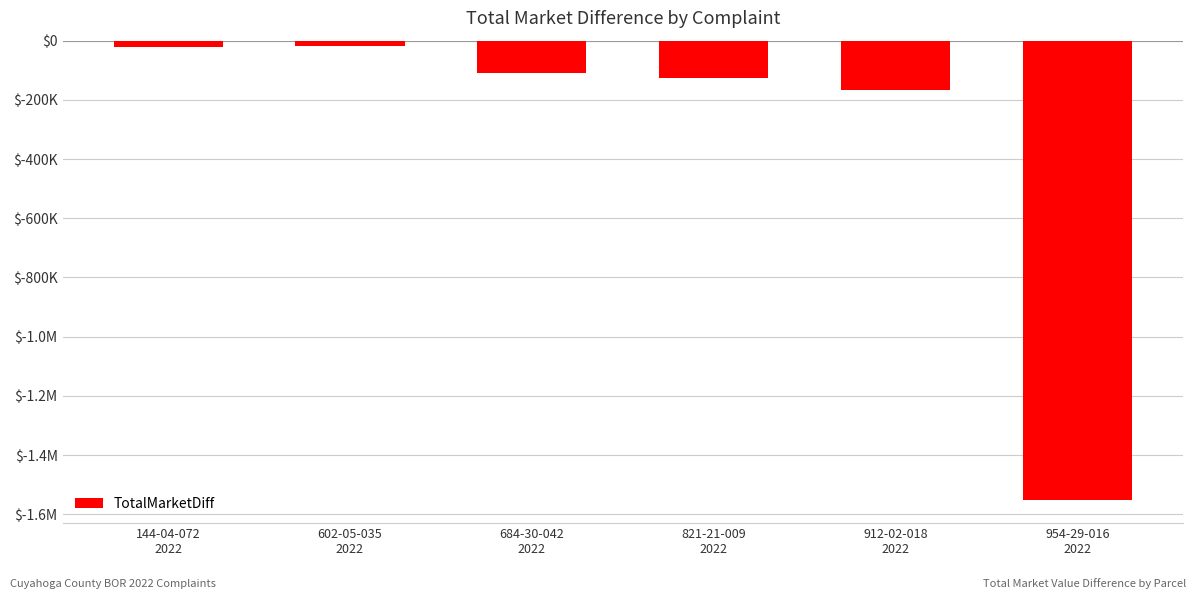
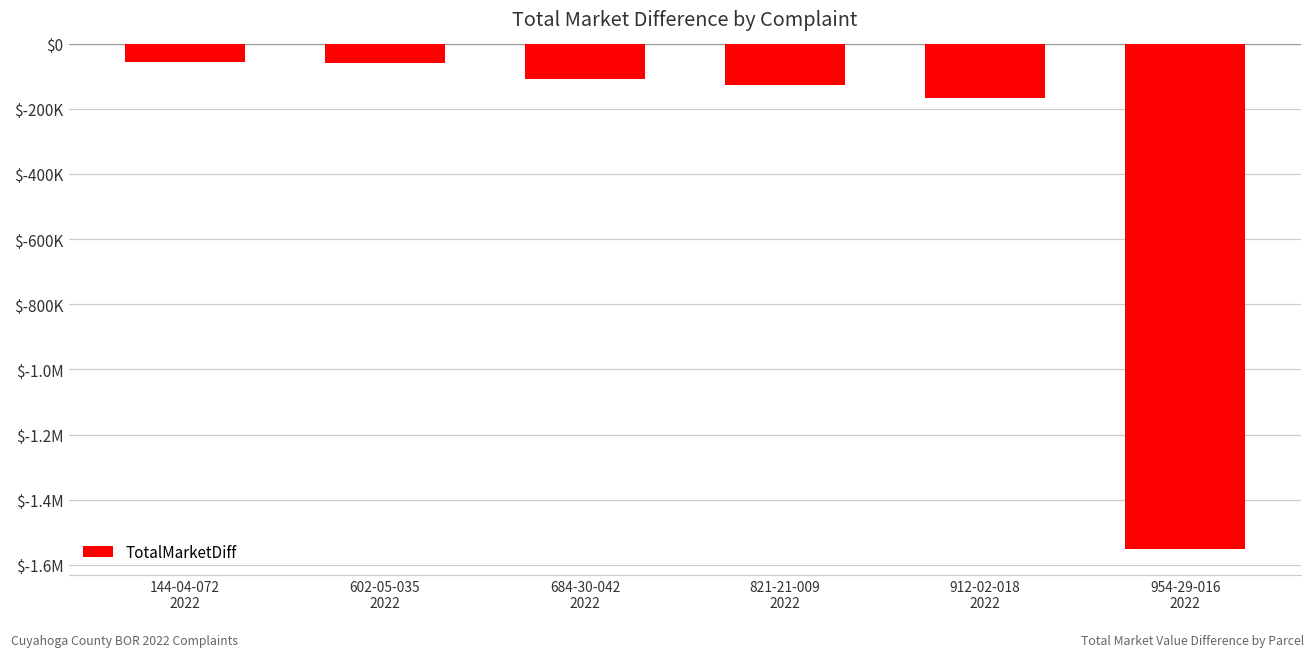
  {
-   "144-04-072 2022": "$-20000",
-   "602-05-035 2022": "$-20000",
+   "144-04-072 2022": "$-60000",
+   "602-05-035 2022": "$-60000",
    "684-30-042 2022": "$-110000",
    "821-21-009 2022": "$-130000",
    "912-02-018 2022": "$-170000",
    "954-29-016 2022": "$-1550000"
  }
